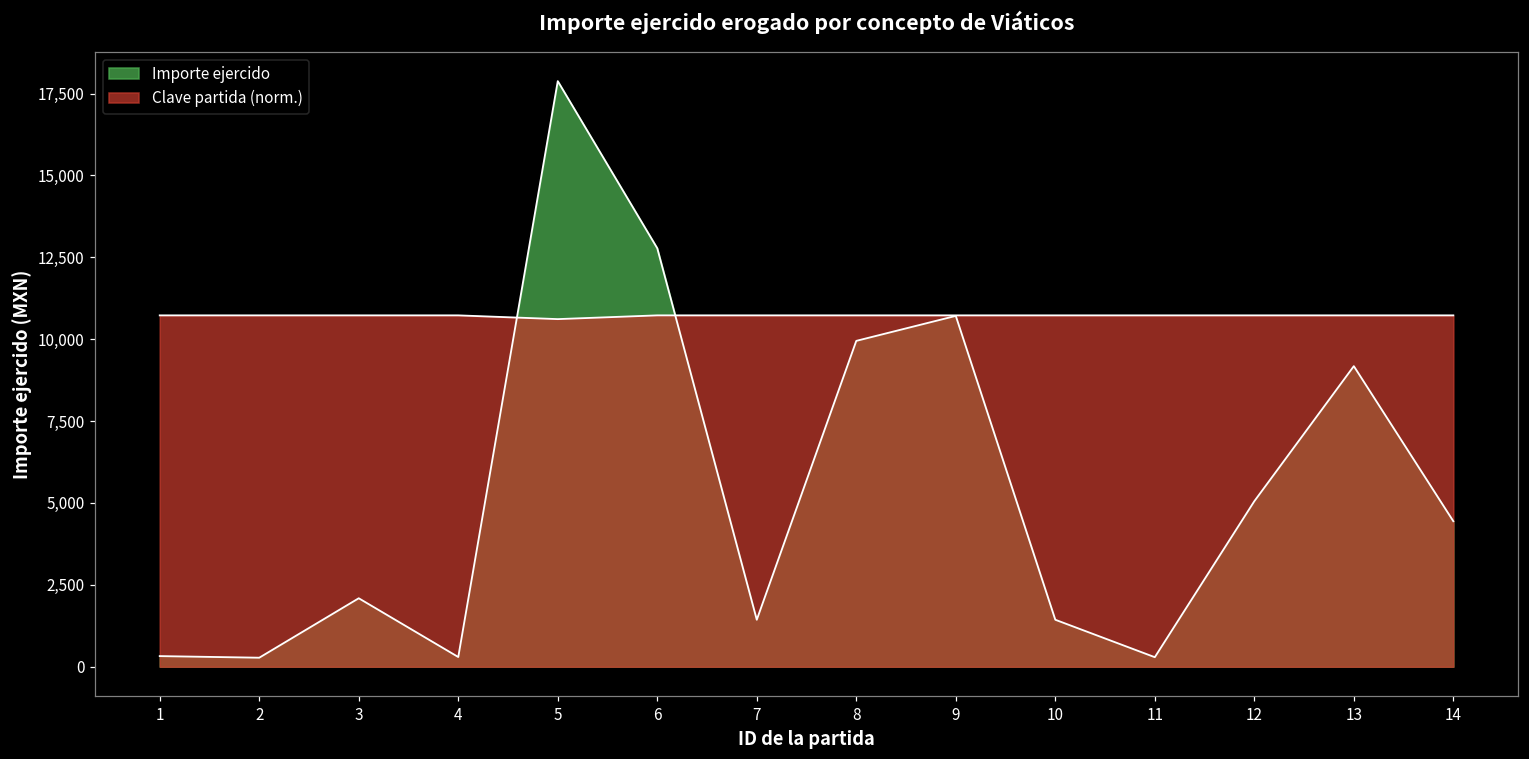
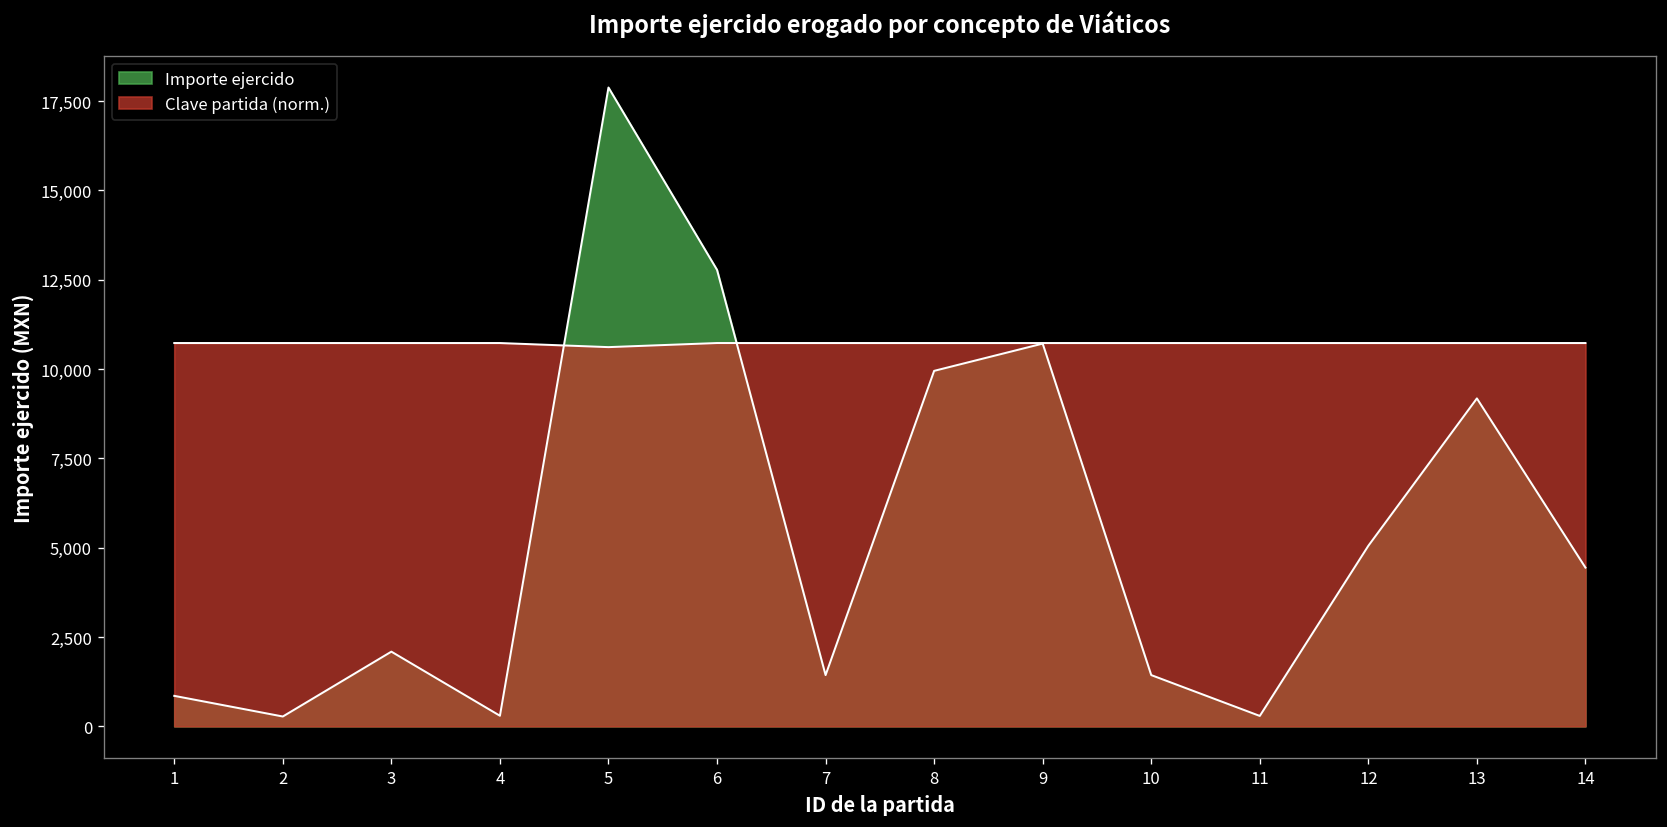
  {
    "Importe ejercido": {
-     "1": "300",
+     "1": "900",
      "2": "300",
      "3": "2,100",
      "4": "300",
      "5": "17,900",
      "6": "12,800",
      "7": "1,400",
      "8": "9,900",
      "10": "1,400",
      "11": "300",
      "12": "5,100",
      "13": "9,200",
      "14": "4,400"
    },
    "Clave partida (norm.)": {
      "1": "10,700",
      "2": "10,700",
      "3": "10,700",
      "4": "10,700",
      "5": "10,600",
      "6": "10,700",
      "7": "10,700",
      "8": "10,700",
      "10": "10,700",
      "11": "10,700",
      "12": "10,700",
      "13": "10,700",
      "14": "10,700"
    }
  }
